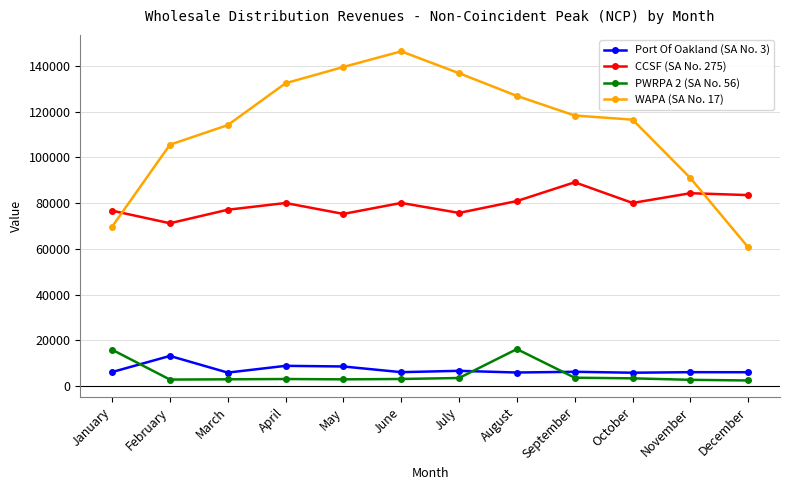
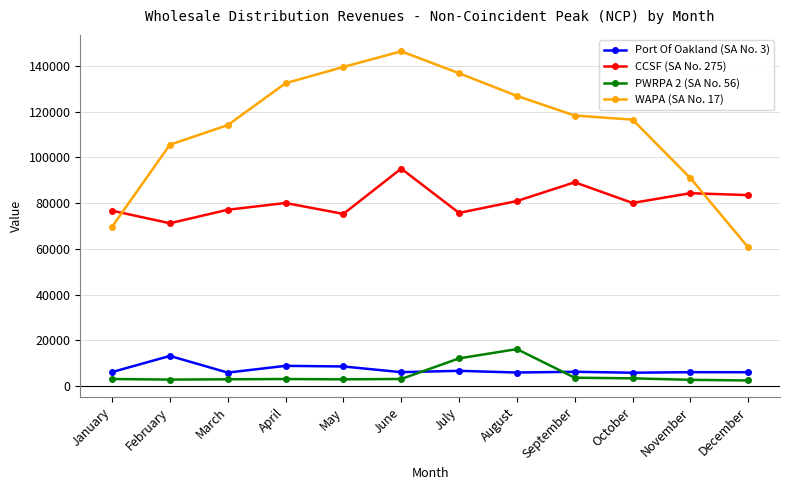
  {
    "Port Of Oakland (SA No. 3)": {
      "January": 6000,
      "February": 13000,
      "March": 6000,
      "April": 9000,
      "May": 9000,
      "June": 6000,
      "July": 7000,
      "August": 6000,
      "September": 6000,
      "October": 6000,
      "November": 6000,
      "December": 6000
    },
    "CCSF (SA No. 275)": {
      "January": 77000,
      "February": 71000,
      "March": 77000,
      "April": 80000,
      "May": 75000,
-     "June": 80000,
+     "June": 95000,
      "July": 76000,
      "August": 81000,
      "September": 89000,
      "October": 80000,
      "November": 84000,
      "December": 84000
    },
    "PWRPA 2 (SA No. 56)": {
-     "January": 16000,
+     "January": 3000,
      "February": 3000,
      "March": 3000,
      "April": 3000,
      "May": 3000,
      "June": 3000,
-     "July": 3000,
+     "July": 12000,
      "August": 16000,
      "September": 4000,
      "October": 3000,
      "November": 3000,
      "December": 2000
    },
    "WAPA (SA No. 17)": {
      "January": 70000,
      "February": 106000,
      "March": 114000,
      "April": 133000,
      "May": 140000,
      "June": 146000,
      "July": 137000,
      "August": 127000,
      "September": 118000,
      "October": 117000,
      "November": 91000,
      "December": 61000
    }
  }
